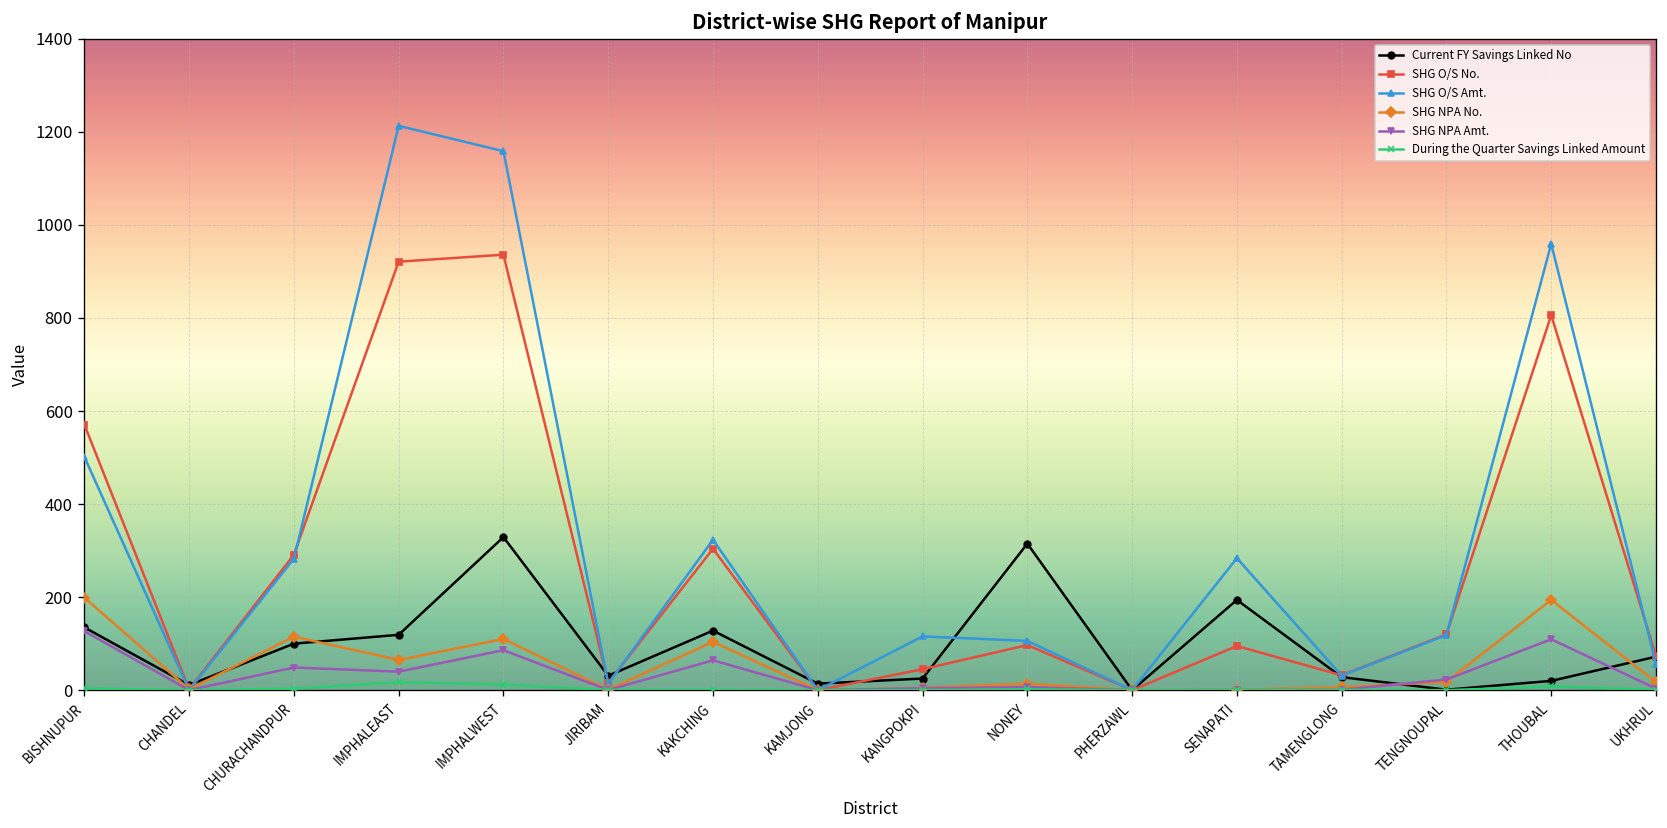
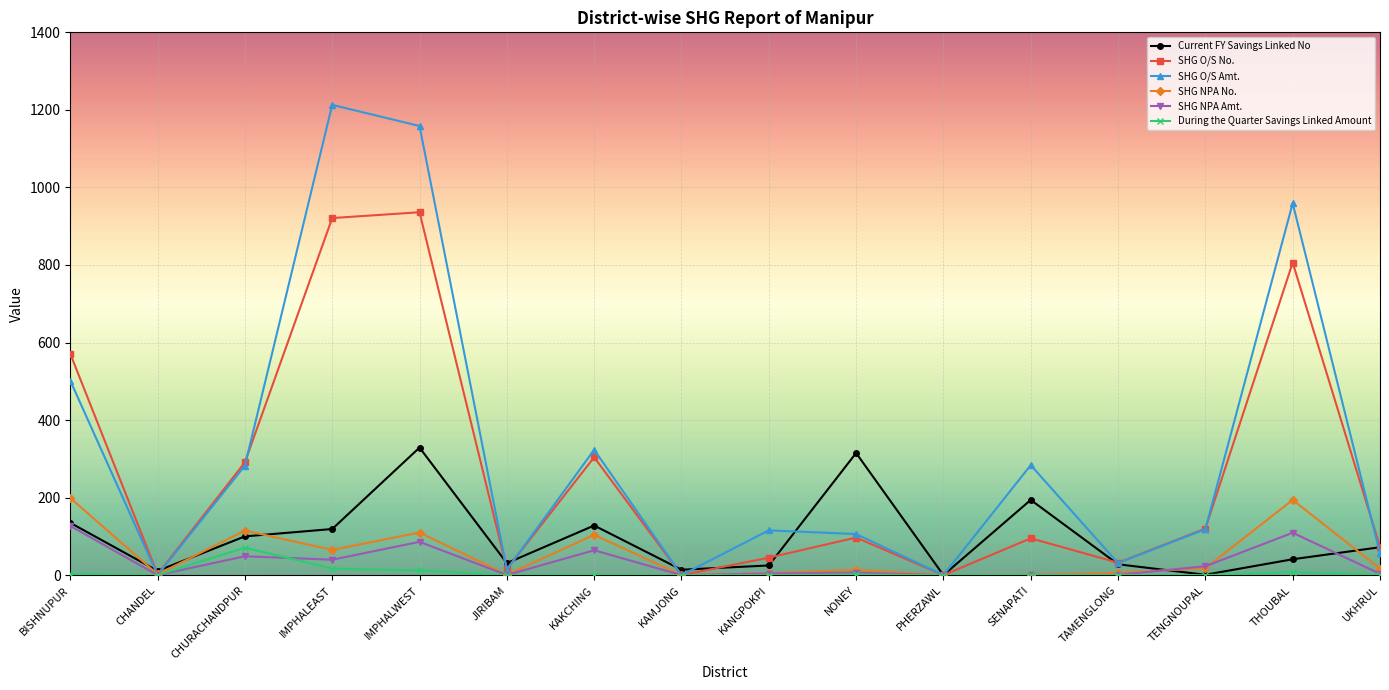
  {
    "Current FY Savings Linked No": {
      "BISHNUPUR": 140,
      "CHANDEL": 10,
      "CHURACHANDPUR": 100,
      "IMPHALEAST": 120,
      "IMPHALWEST": 330,
      "JIRIBAM": 30,
      "KAKCHING": 130,
      "KAMJONG": 10,
      "KANGPOKPI": 30,
      "NONEY": 320,
      "SENAPATI": 190,
-     "THOUBAL": 20
+     "THOUBAL": 40
    },
    "SHG O/S Amt.": {
      "BISHNUPUR": 500,
      "CHURACHANDPUR": 280,
      "IMPHALEAST": 1210,
      "IMPHALWEST": 1160,
      "KAKCHING": 320,
      "KANGPOKPI": 120,
      "NONEY": 110,
      "SENAPATI": 280,
      "THOUBAL": 960,
      "UKHRUL": 60
    },
    "SHG NPA Amt.": {
      "BISHNUPUR": 130,
      "CHURACHANDPUR": 50,
      "IMPHALEAST": 40,
      "IMPHALWEST": 90,
      "KAKCHING": 60,
      "THOUBAL": 110
    },
    "During the Quarter Savings Linked Amount": {
      "BISHNUPUR": 0,
-     "CHURACHANDPUR": 0,
+     "CHURACHANDPUR": 70,
      "IMPHALEAST": 20,
      "IMPHALWEST": 10,
      "KAKCHING": 0,
      "THOUBAL": 10
    }
  }
